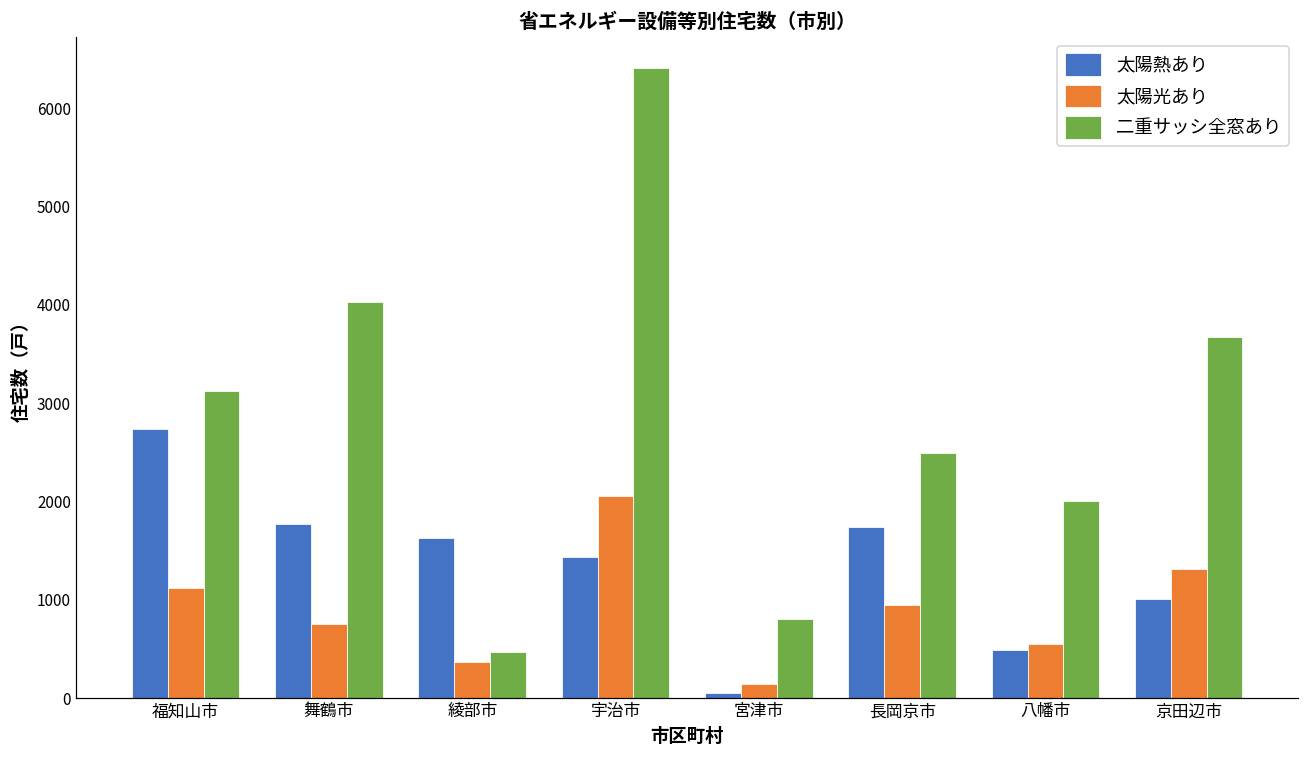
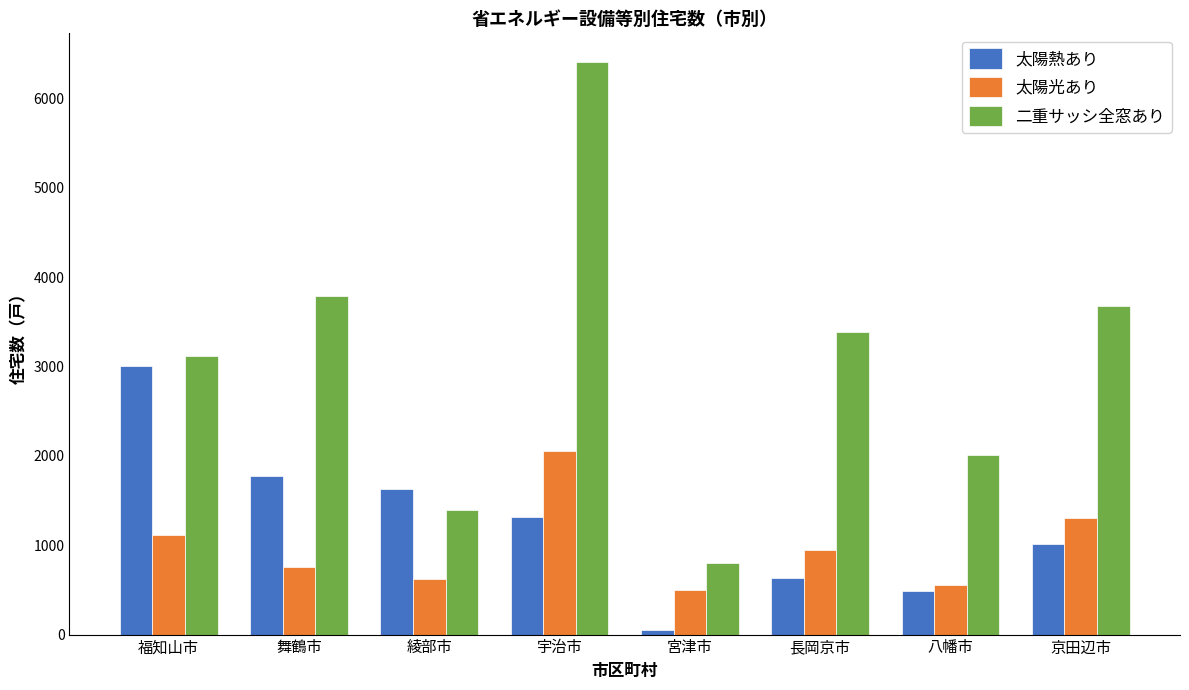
  {
    "太陽熱あり": {
-     "福知山市": 2700,
+     "福知山市": 3000,
      "舞鶴市": 1800,
      "綾部市": 1600,
-     "宇治市": 1400,
+     "宇治市": 1300,
      "宮津市": 0,
-     "長岡京市": 1700,
+     "長岡京市": 600,
      "八幡市": 500,
      "京田辺市": 1000
    },
    "太陽光あり": {
      "福知山市": 1100,
      "舞鶴市": 800,
-     "綾部市": 400,
+     "綾部市": 600,
      "宇治市": 2100,
-     "宮津市": 100,
+     "宮津市": 500,
      "長岡京市": 1000,
      "八幡市": 600,
      "京田辺市": 1300
    },
    "二重サッシ全窓あり": {
      "福知山市": 3100,
-     "舞鶴市": 4000,
-     "綾部市": 500,
+     "舞鶴市": 3800,
+     "綾部市": 1400,
      "宇治市": 6400,
      "宮津市": 800,
-     "長岡京市": 2500,
+     "長岡京市": 3400,
      "八幡市": 2000,
      "京田辺市": 3700
    }
  }
